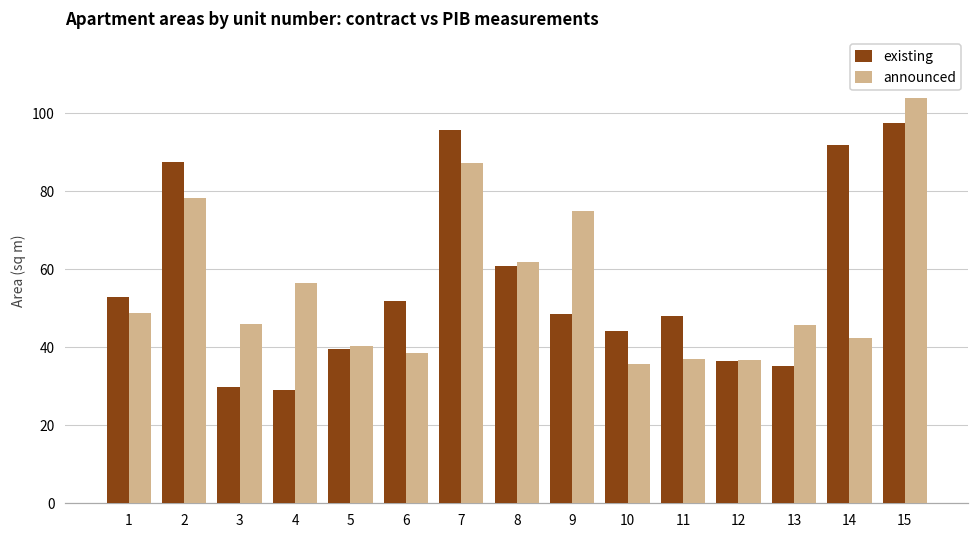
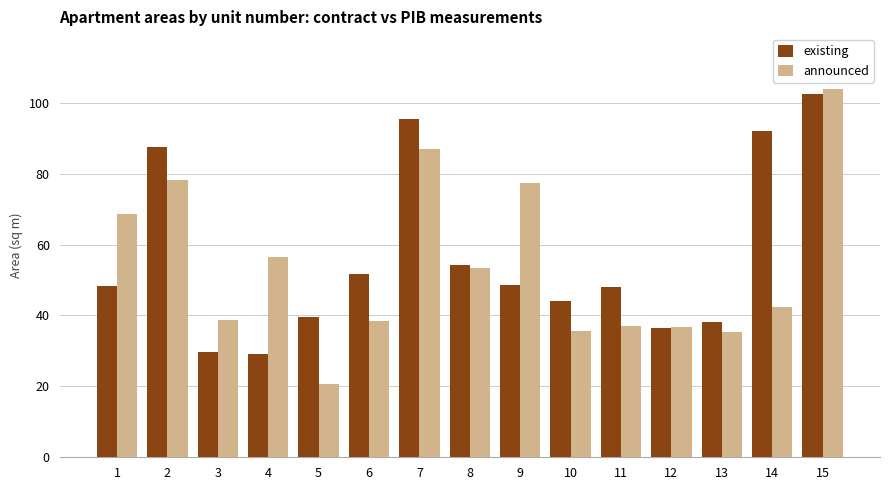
  {
    "existing": {
-     "1": 53,
+     "1": 48,
      "2": 87,
      "3": 30,
      "4": 29,
      "5": 39,
      "6": 52,
      "7": 96,
-     "8": 61,
+     "8": 54,
      "9": 48,
      "10": 44,
      "11": 48,
      "12": 36,
-     "13": 35,
+     "13": 38,
      "14": 92,
-     "15": 98
+     "15": 102
    },
    "announced": {
-     "1": 49,
+     "1": 69,
      "2": 78,
-     "3": 46,
+     "3": 39,
      "4": 57,
-     "5": 40,
+     "5": 21,
      "6": 38,
      "7": 87,
-     "8": 62,
-     "9": 75,
+     "8": 53,
+     "9": 78,
      "10": 36,
      "11": 37,
      "12": 37,
-     "13": 46,
+     "13": 35,
      "14": 42,
      "15": 104
    }
  }
